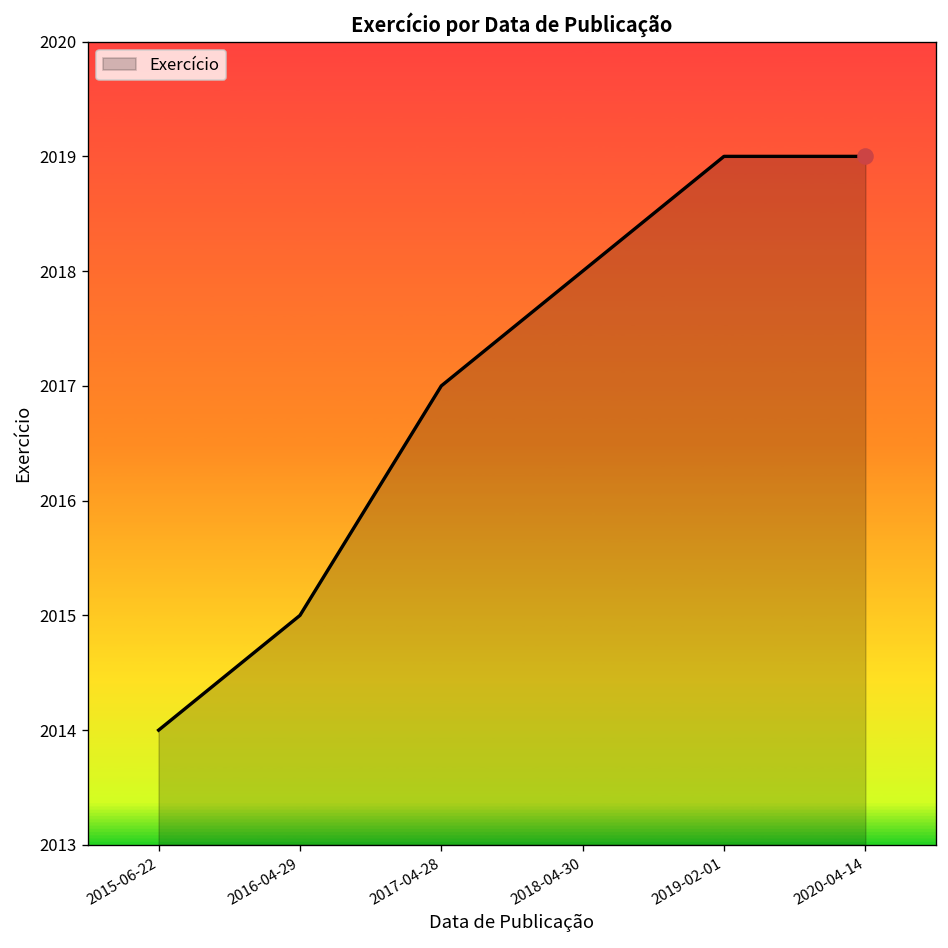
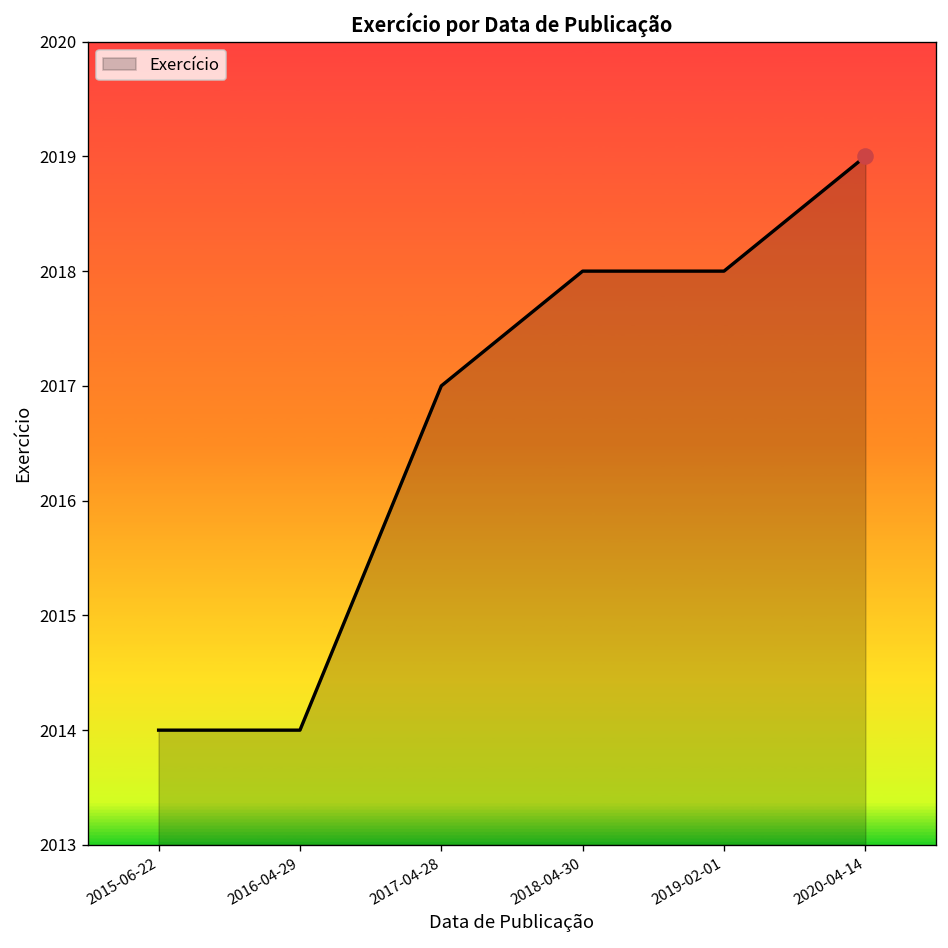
  {
    "Exercício": {
      "2015-06-22": 2014,
-     "2016-04-29": 2015,
+     "2016-04-29": 2014,
      "2017-04-28": 2017,
      "2018-04-30": 2018,
-     "2019-02-01": 2019
+     "2019-02-01": 2018
    }
  }
